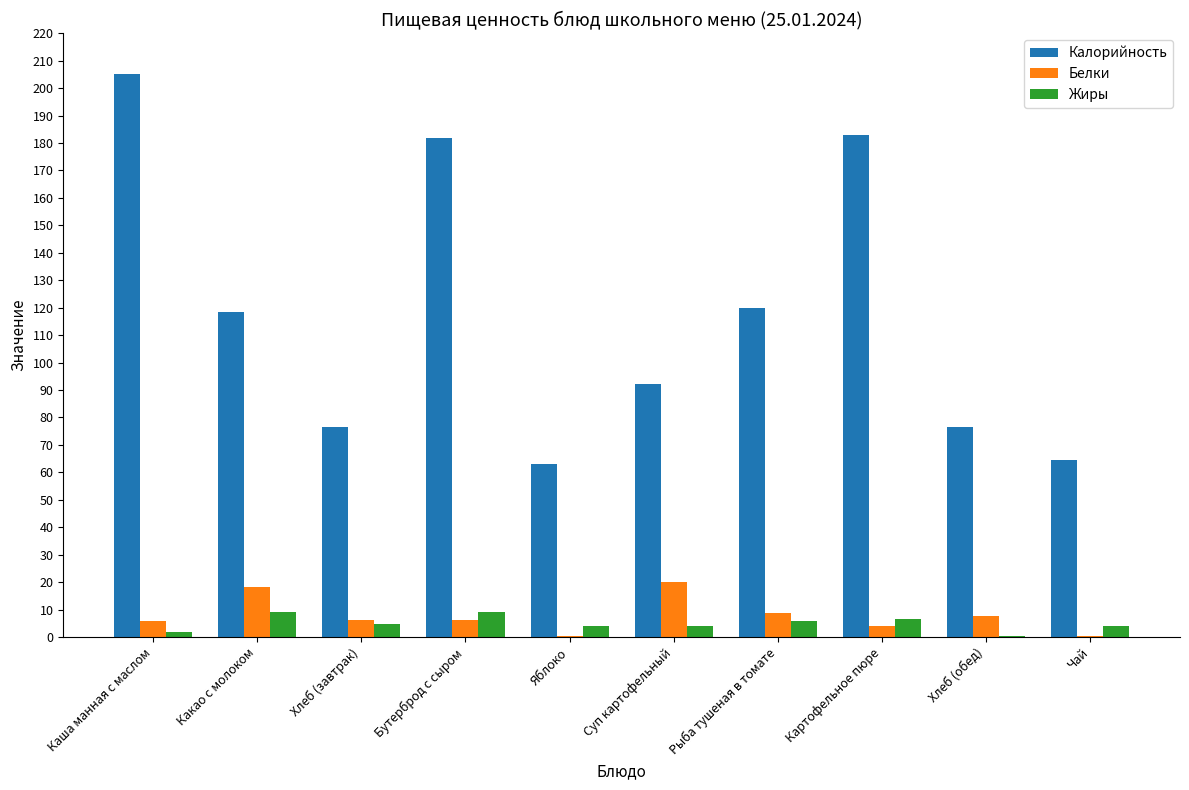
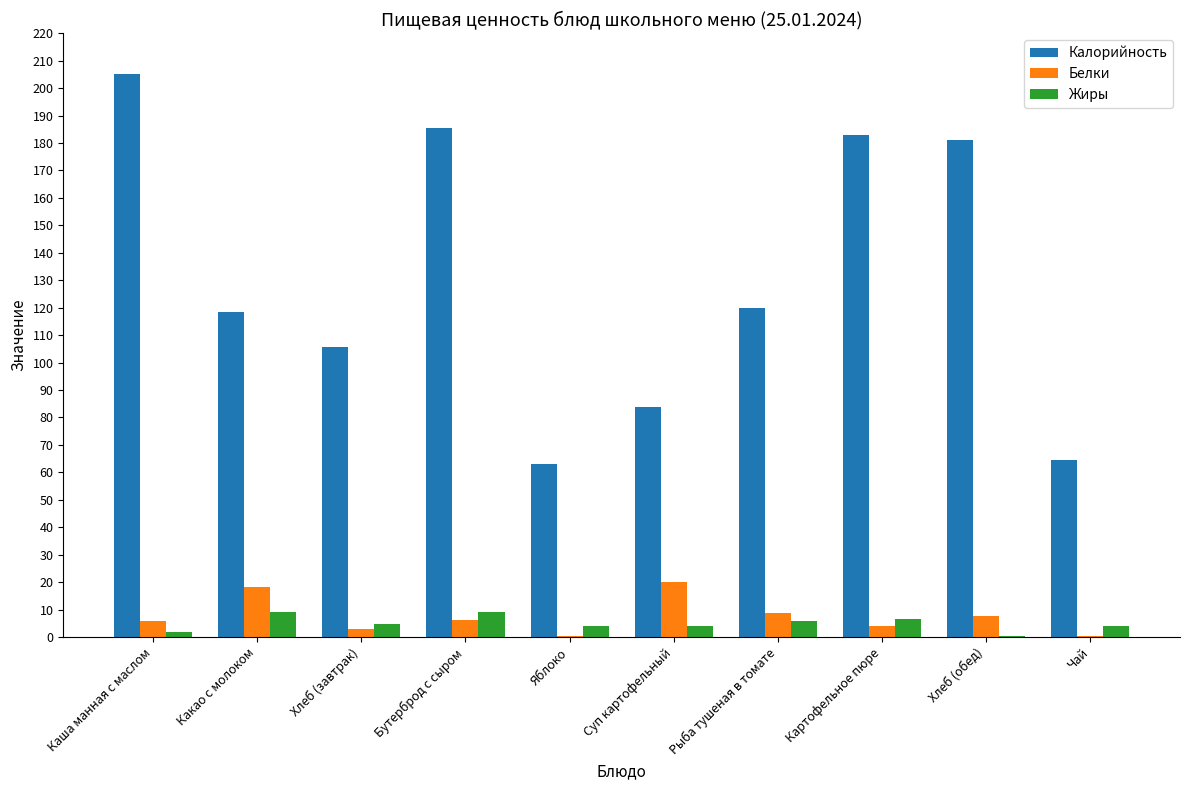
  {
    "Калорийность": {
      "Каша манная с маслом": 205,
      "Какао с молоком": 119,
-     "Хлеб (завтрак)": 77,
-     "Бутерброд с сыром": 182,
+     "Хлеб (завтрак)": 106,
+     "Бутерброд с сыром": 185,
      "Яблоко": 63,
-     "Суп картофельный": 92,
+     "Суп картофельный": 84,
      "Рыба тушеная в томате": 120,
      "Картофельное пюре": 183,
-     "Хлеб (обед)": 77,
+     "Хлеб (обед)": 181,
      "Чай": 64
    },
    "Белки": {
      "Каша манная с маслом": 6,
      "Какао с молоком": 18,
-     "Хлеб (завтрак)": 6,
+     "Хлеб (завтрак)": 3,
      "Бутерброд с сыром": 6,
      "Суп картофельный": 20,
      "Рыба тушеная в томате": 9,
      "Картофельное пюре": 4,
      "Хлеб (обед)": 8
    },
    "Жиры": {
      "Каша манная с маслом": 2,
      "Какао с молоком": 9,
      "Хлеб (завтрак)": 5,
      "Бутерброд с сыром": 9,
      "Яблоко": 4,
      "Суп картофельный": 4,
      "Рыба тушеная в томате": 6,
      "Картофельное пюре": 6,
      "Чай": 4
    }
  }
